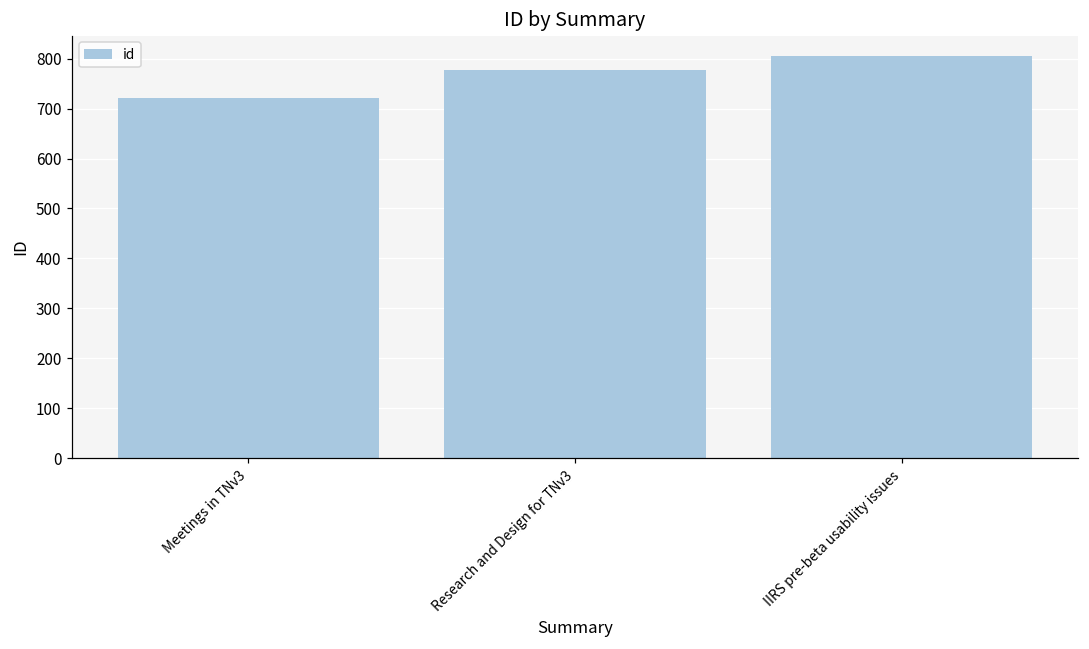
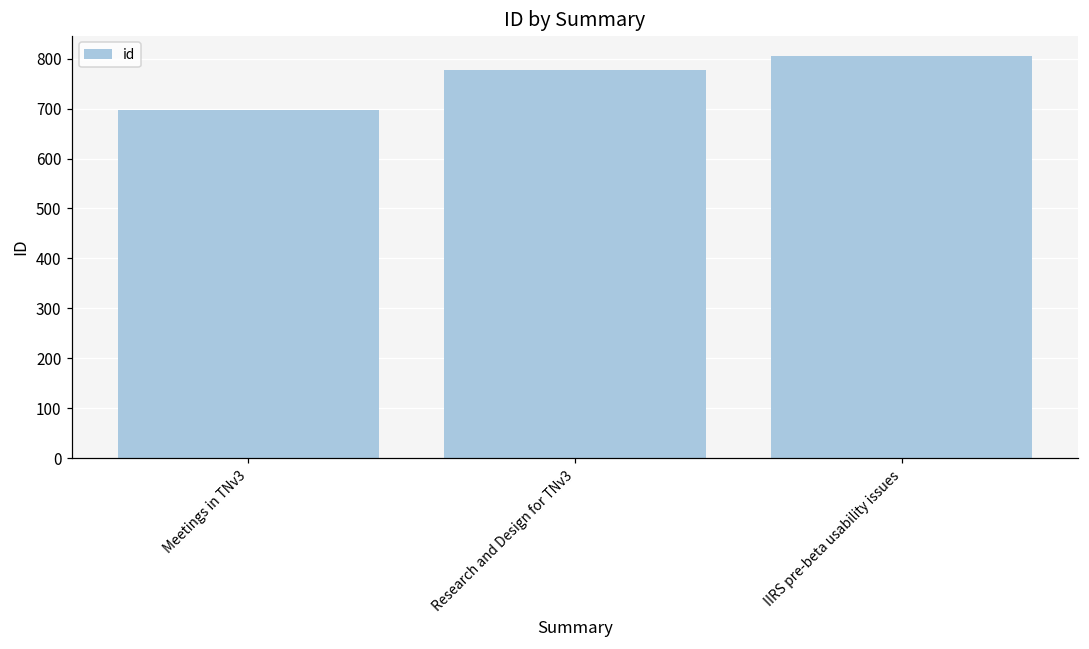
  {
-   "Meetings in TNv3": 720,
+   "Meetings in TNv3": 700,
    "Research and Design for TNv3": 780,
    "IIRS pre-beta usability issues": 810
  }
